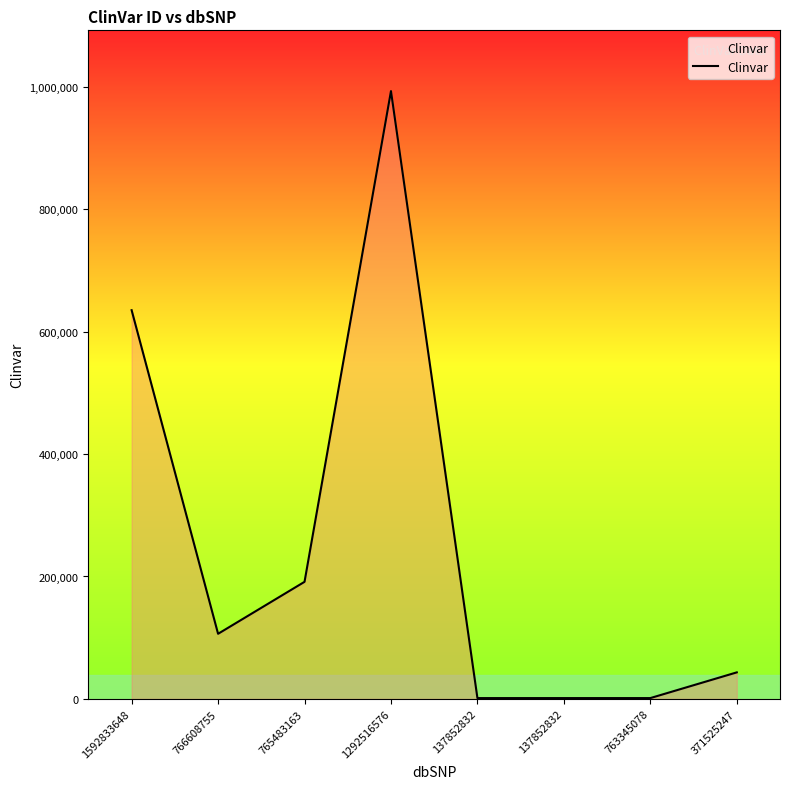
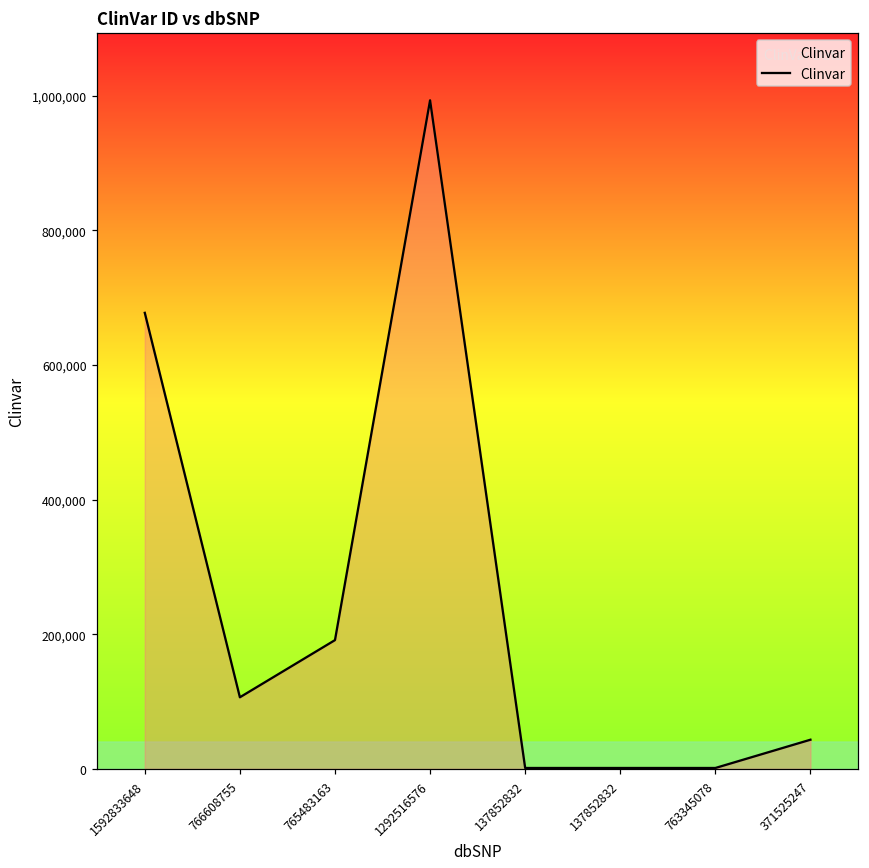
  {
-   "1592833648": "640,000",
+   "1592833648": "680,000",
    "766608755": "110,000",
    "765483163": "190,000",
    "1292516576": "990,000",
    "371525247": "40,000"
  }
